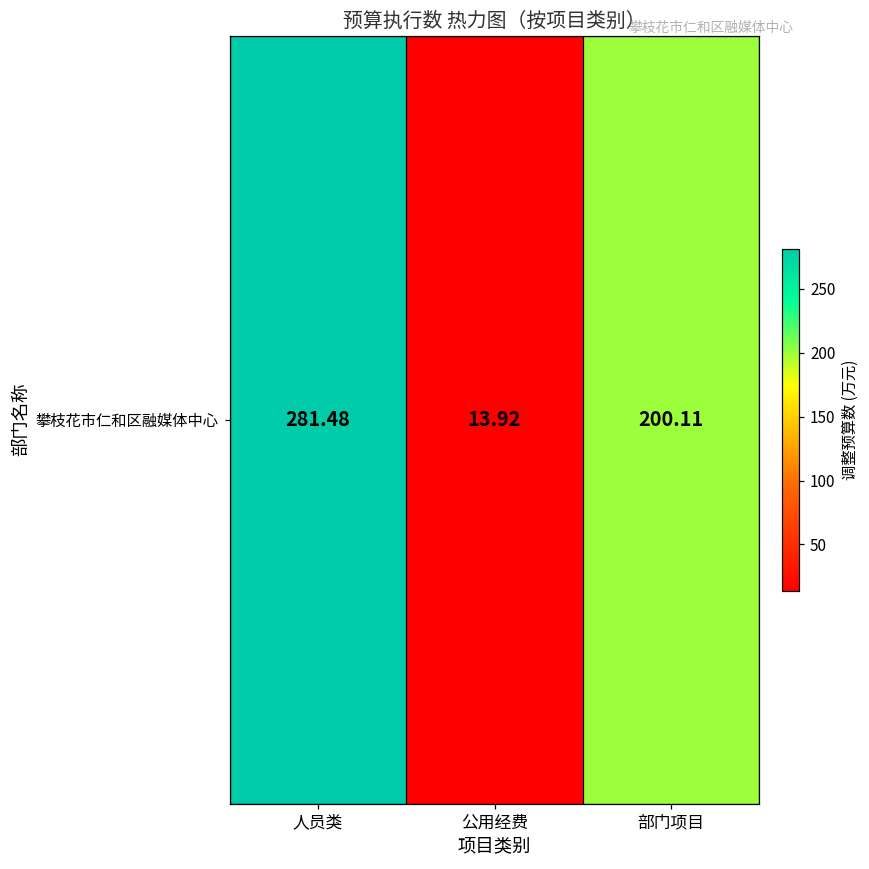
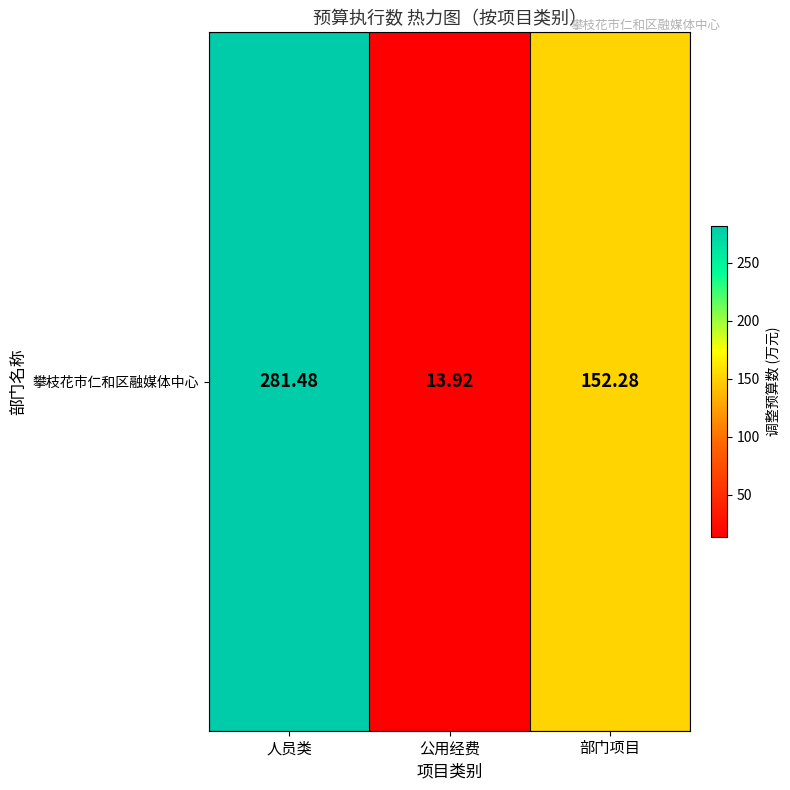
  {
    "攀枝花市仁和区融媒体中心": {
      "人员类": 281.48,
      "公用经费": 13.92,
-     "部门项目": 200.11
+     "部门项目": 152.28
    }
  }
